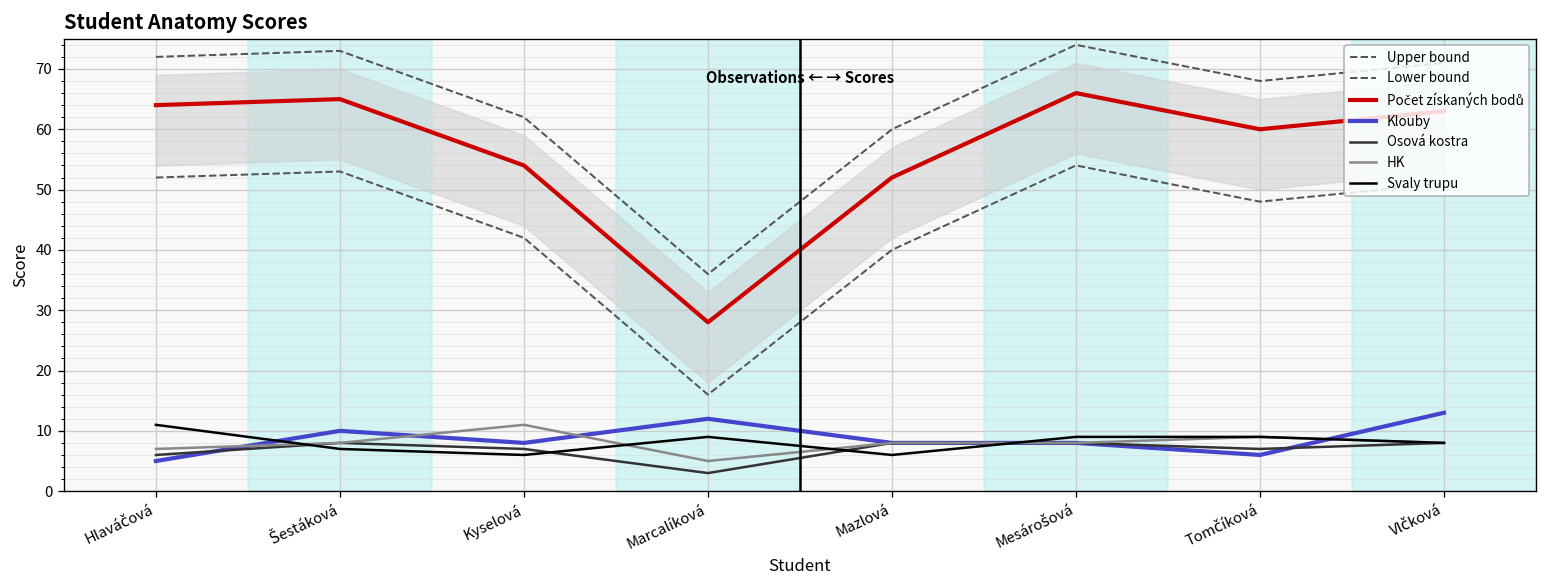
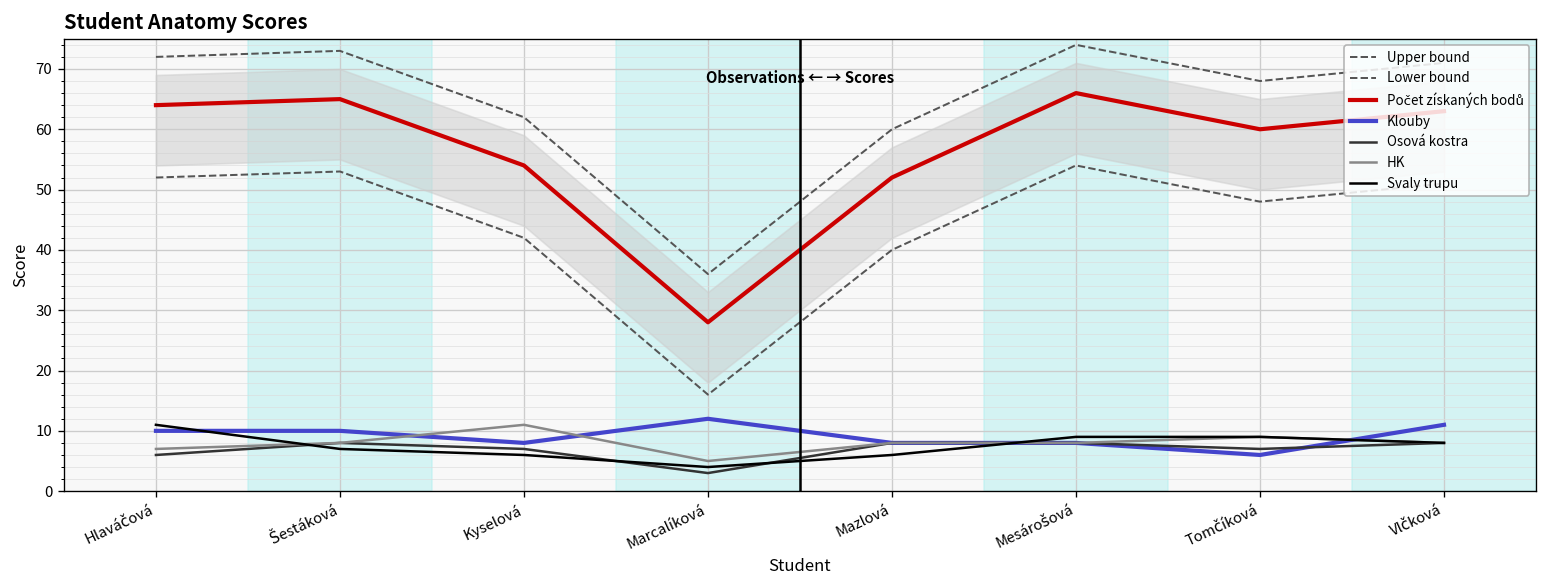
  {
    "Počet získaných bodů": {
      "Hlaváčová": 64,
      "Šestáková": 65,
      "Kyselová": 54,
      "Marcalíková": 28,
      "Mazlová": 52,
      "Mesárošová": 66,
      "Tomčíková": 60
    },
    "Klouby": {
-     "Hlaváčová": 5,
+     "Hlaváčová": 10,
      "Šestáková": 10,
      "Kyselová": 8,
      "Marcalíková": 12,
      "Tomčíková": 6,
-     "Vlčková": 13
+     "Vlčková": 11
    },
    "HK": {
      "Hlaváčová": 7,
      "Kyselová": 11,
      "Marcalíková": 5
    },
    "Svaly trupu": {
      "Hlaváčová": 11,
      "Šestáková": 7,
      "Kyselová": 6,
-     "Marcalíková": 9,
+     "Marcalíková": 4,
      "Mazlová": 6,
      "Mesárošová": 9
    }
  }
